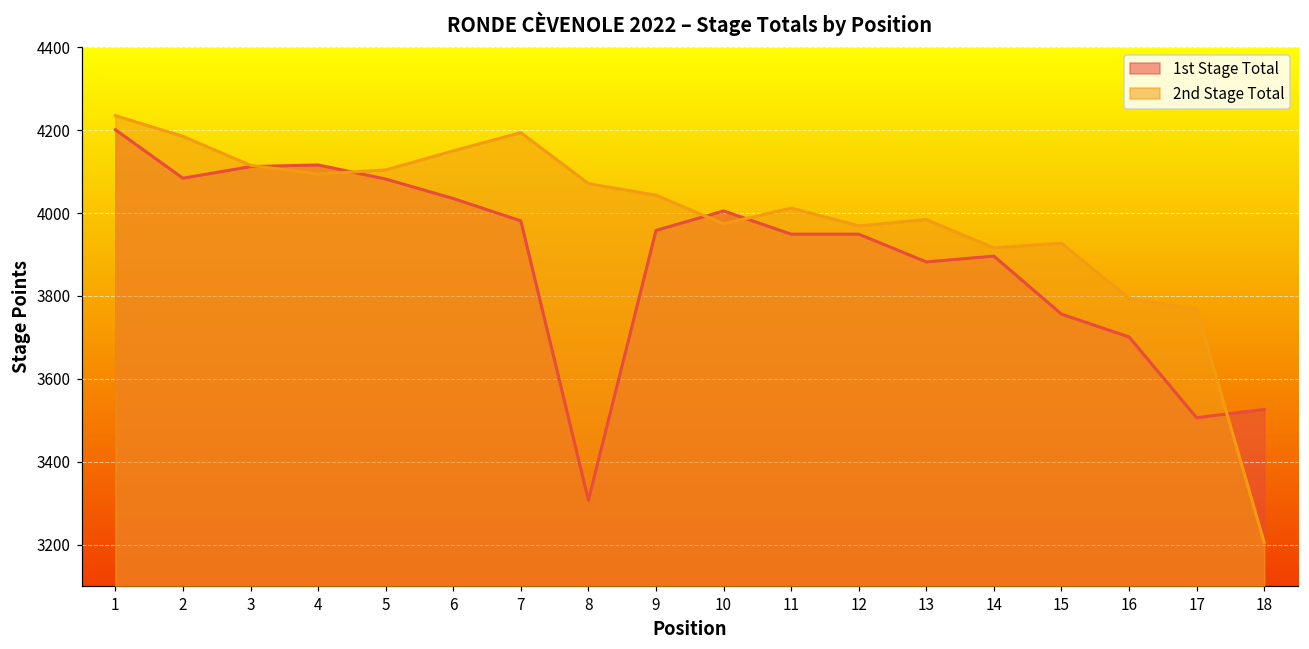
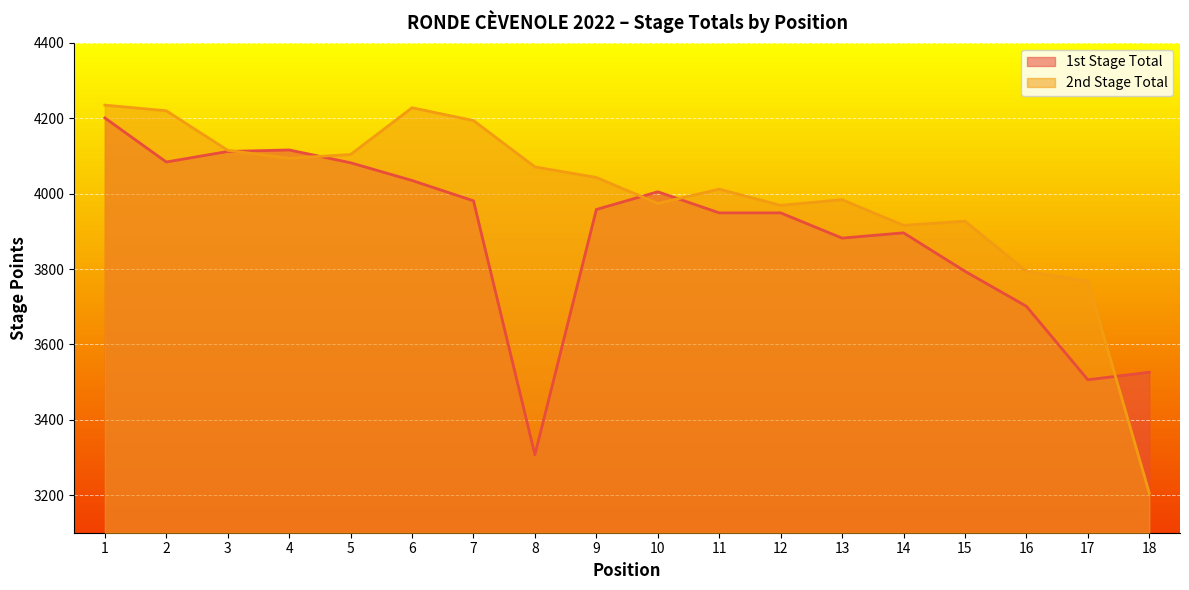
  {
    "1st Stage Total": {
      "1": 4200,
      "2": 4080,
      "4": 4120,
      "5": 4080,
      "6": 4040,
      "7": 3980,
      "8": 3310,
      "9": 3960,
      "10": 4010,
      "11": 3950,
      "12": 3950,
      "13": 3880,
      "14": 3900,
-     "15": 3760,
+     "15": 3790,
      "16": 3700,
      "17": 3510,
      "18": 3530
    },
    "2nd Stage Total": {
      "1": 4240,
-     "2": 4190,
+     "2": 4220,
      "4": 4090,
      "5": 4100,
-     "6": 4150,
+     "6": 4230,
      "7": 4190,
      "8": 4070,
      "9": 4040,
      "10": 3970,
      "11": 4010,
      "12": 3970,
      "13": 3980,
      "14": 3920,
      "15": 3930,
      "16": 3790,
      "17": 3770,
      "18": 3210
    }
  }
